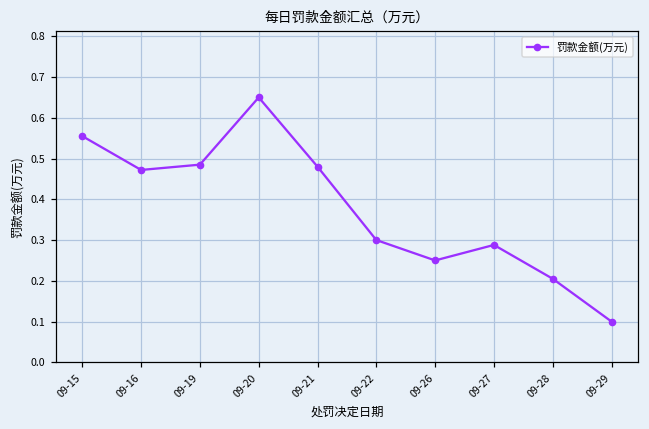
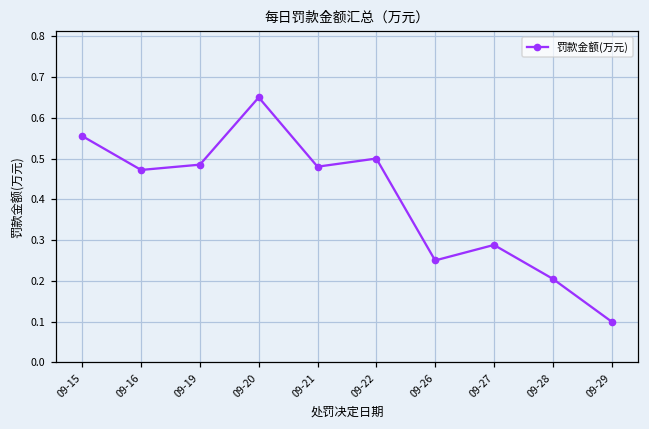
  {
    "09-15": 0.56,
    "09-16": 0.47,
    "09-19": 0.49,
    "09-20": 0.65,
    "09-21": 0.48,
-   "09-22": 0.3,
+   "09-22": 0.5,
    "09-26": 0.25,
    "09-27": 0.29,
    "09-28": 0.2,
    "09-29": 0.1
  }
